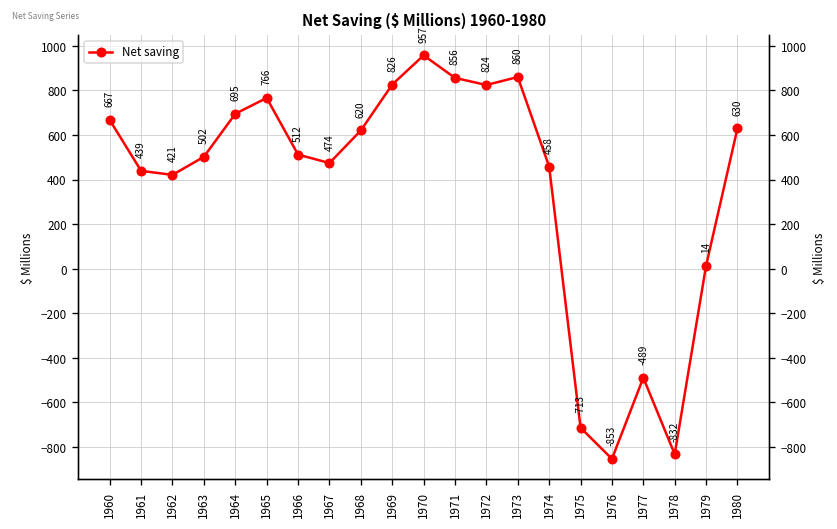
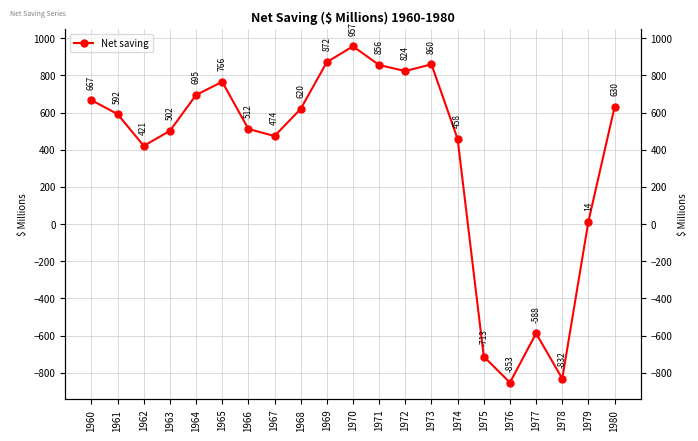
  {
    "1960": 667,
-   "1961": 439,
+   "1961": 592,
    "1962": 421,
    "1963": 502,
    "1964": 695,
    "1965": 766,
    "1966": 512,
    "1967": 474,
    "1968": 620,
-   "1969": 826,
+   "1969": 872,
    "1970": 957,
    "1971": 856,
    "1972": 824,
    "1973": 860,
    "1974": 458,
    "1975": -713,
    "1976": -853,
-   "1977": -489,
+   "1977": -588,
    "1978": -832,
    "1979": 14,
    "1980": 630
  }
